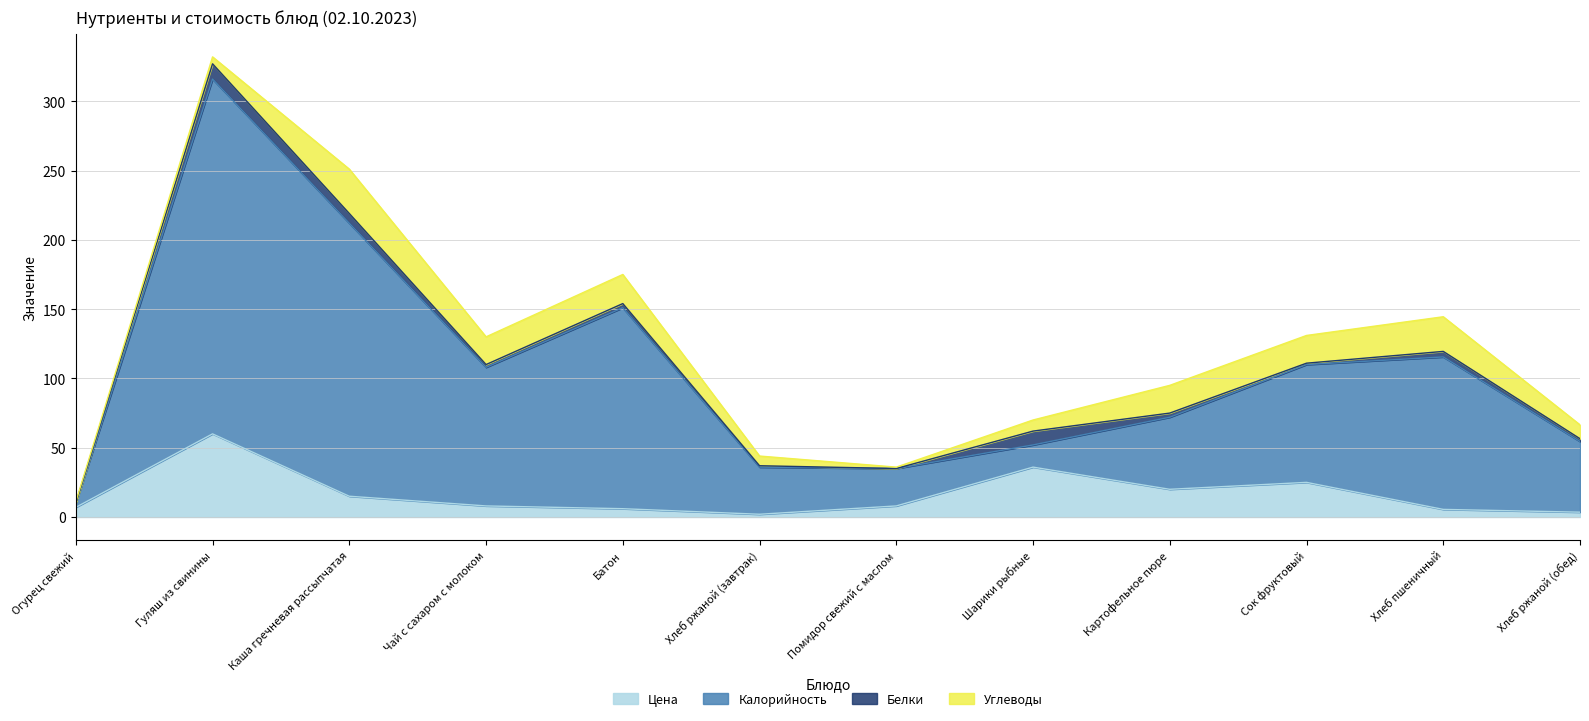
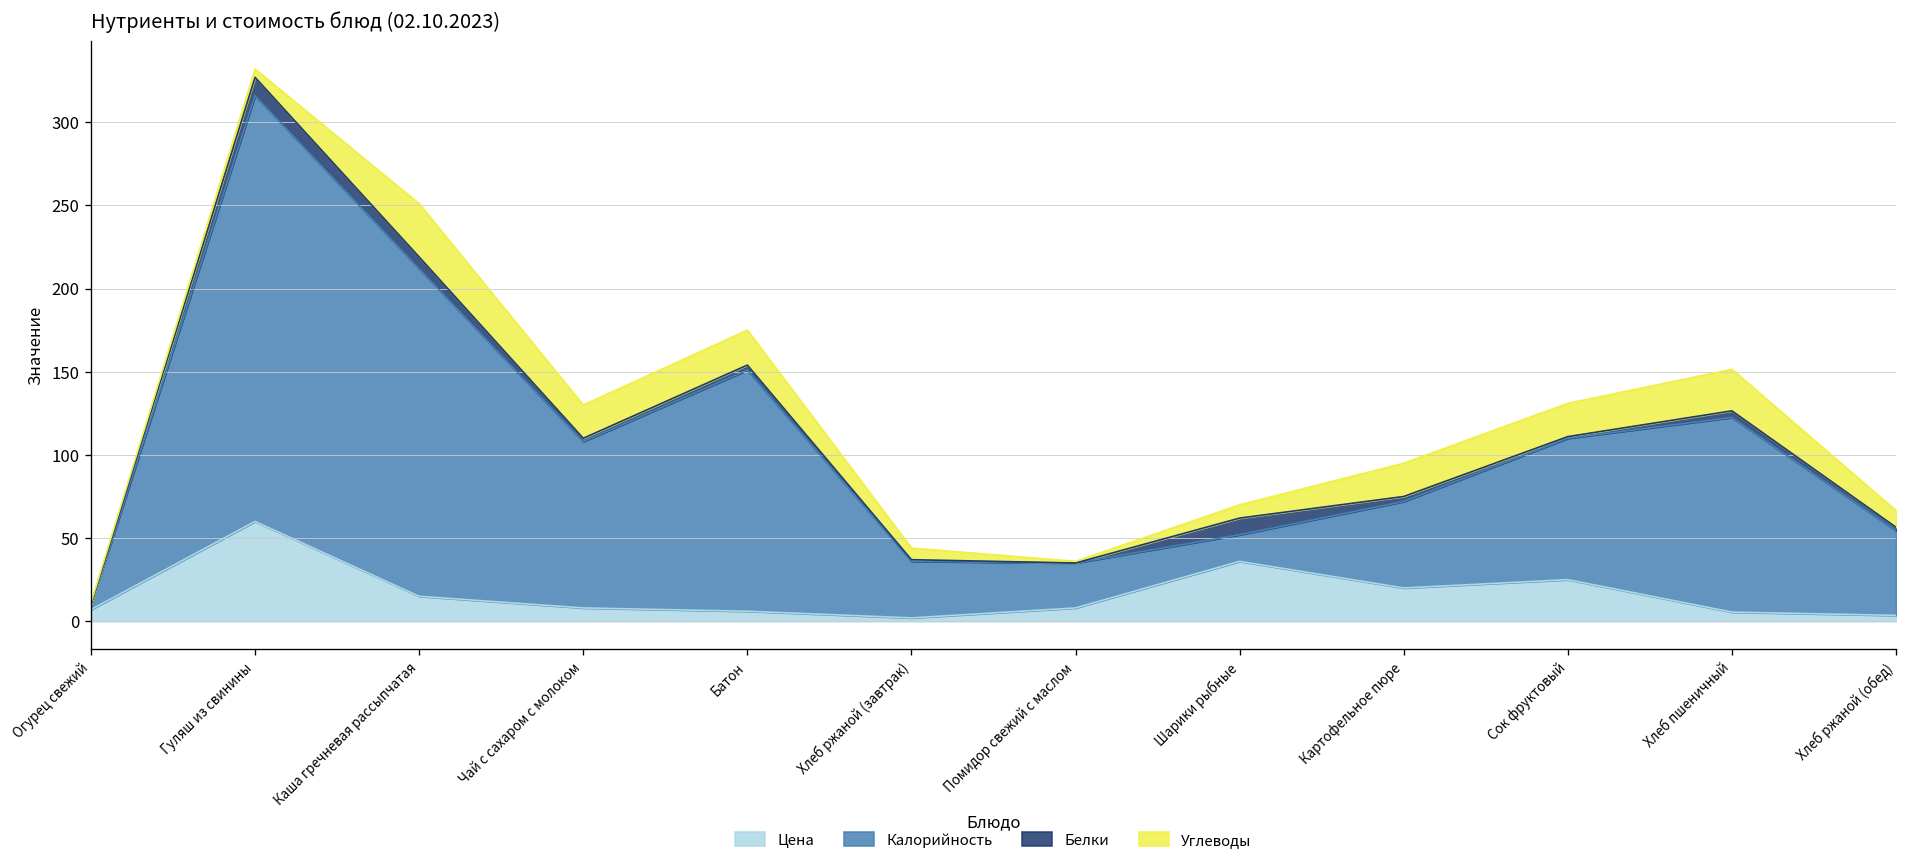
  {
    "Калорийность": {
      "Гуляш из свинины": 256,
      "Каша гречневая рассыпчатая": 197,
      "Чай с сахаром с молоком": 100,
      "Батон": 145,
      "Шарики рыбные": 16,
      "Картофельное пюре": 52,
-     "Хлеб пшеничный": 110,
+     "Хлеб пшеничный": 117,
      "Хлеб ржаной (обед)": 51
    }
  }
